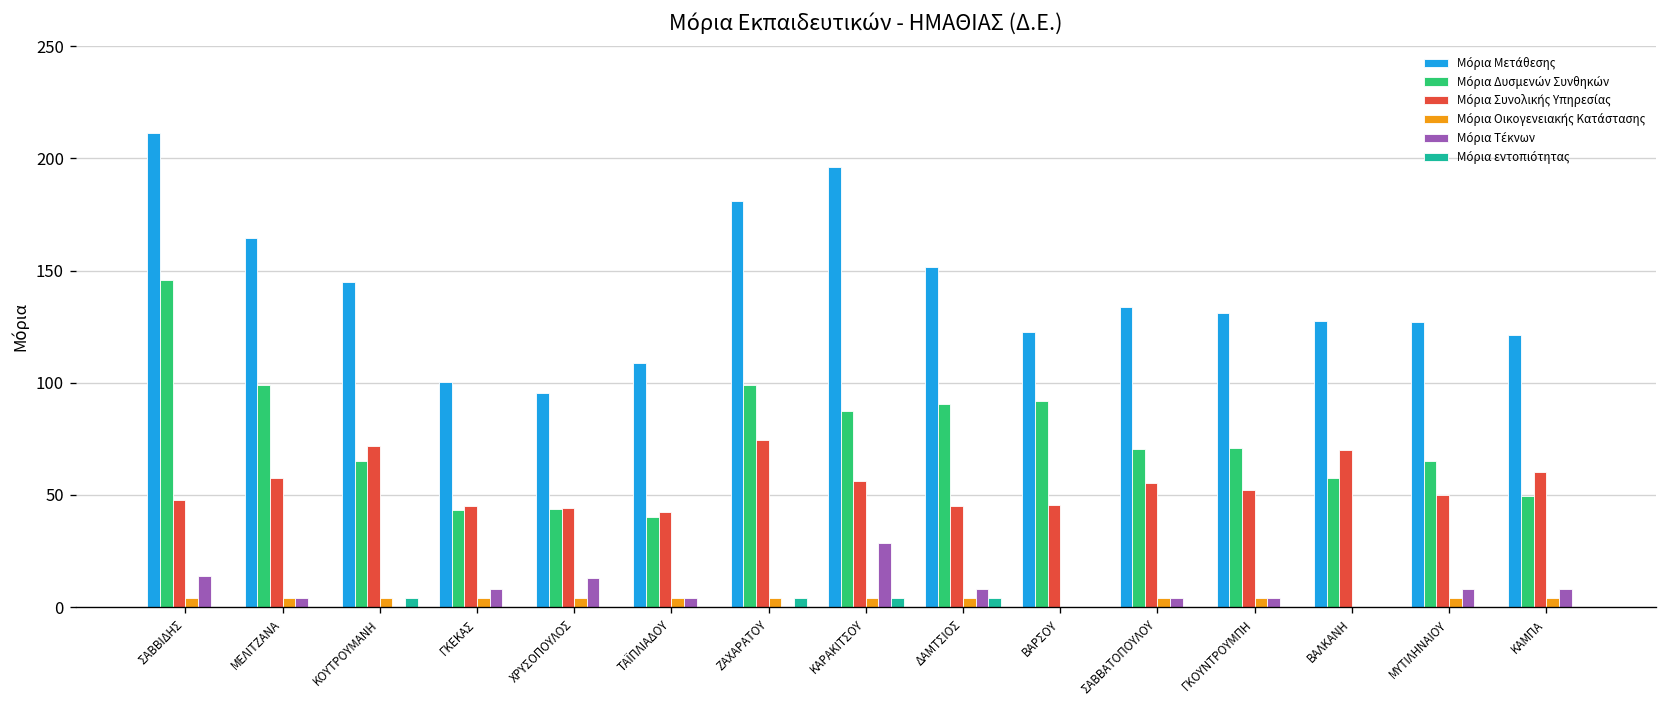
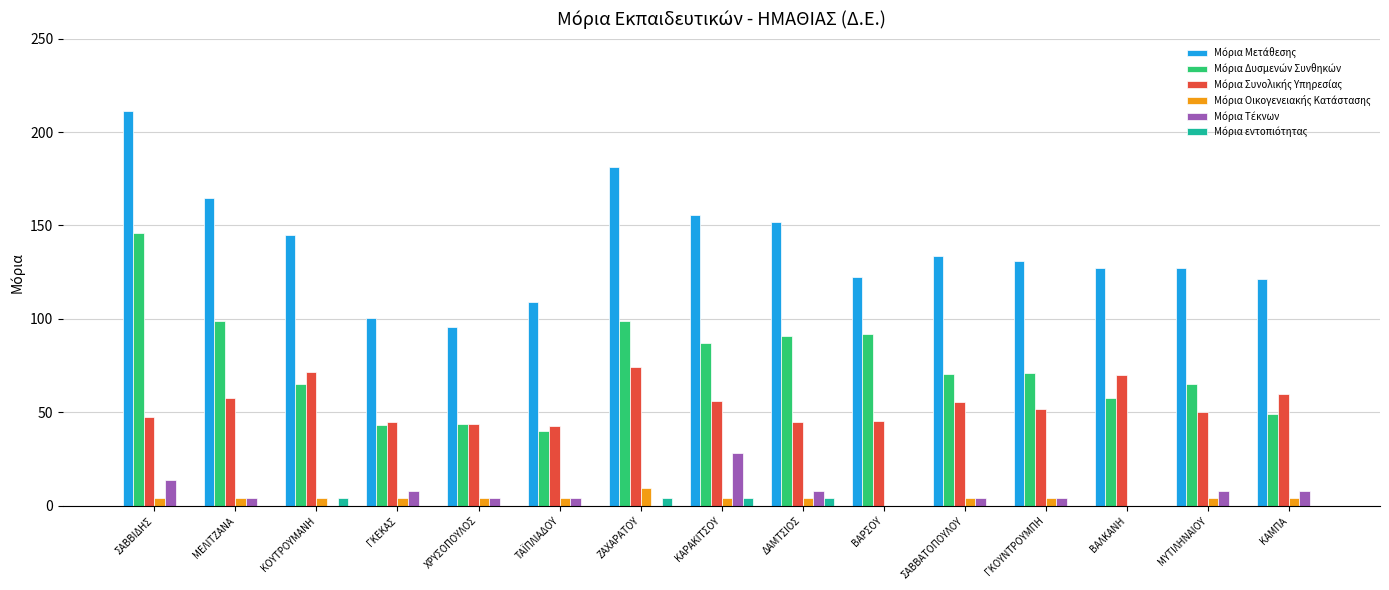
  {
    "Μόρια Μετάθεσης": {
      "ΣΑΒΒΙΔΗΣ": 211,
      "ΜΕΛΙΤΖΑΝΑ": 165,
      "ΚΟΥΤΡΟΥΜΑΝΗ": 145,
      "ΓΚΕΚΑΣ": 100,
      "ΧΡΥΣΟΠΟΥΛΟΣ": 96,
      "ΤΑΪΠΛΙΑΔΟΥ": 109,
      "ΖΑΧΑΡΑΤΟΥ": 181,
-     "ΚΑΡΑΚΙΤΣΟΥ": 196,
+     "ΚΑΡΑΚΙΤΣΟΥ": 155,
      "ΔΑΜΤΣΙΟΣ": 152,
      "ΒΑΡΣΟΥ": 122,
      "ΣΑΒΒΑΤΟΠΟΥΛΟΥ": 134,
      "ΓΚΟΥΝΤΡΟΥΜΠΗ": 131,
      "ΒΑΛΚΑΝΗ": 127,
      "ΜΥΤΙΛΗΝΑΙΟΥ": 127,
      "ΚΑΜΠΑ": 121
    },
    "Μόρια Συνολικής Υπηρεσίας": {
      "ΣΑΒΒΙΔΗΣ": 48,
      "ΜΕΛΙΤΖΑΝΑ": 58,
      "ΚΟΥΤΡΟΥΜΑΝΗ": 72,
      "ΓΚΕΚΑΣ": 45,
      "ΧΡΥΣΟΠΟΥΛΟΣ": 44,
      "ΤΑΪΠΛΙΑΔΟΥ": 43,
      "ΖΑΧΑΡΑΤΟΥ": 74,
      "ΚΑΡΑΚΙΤΣΟΥ": 56,
      "ΔΑΜΤΣΙΟΣ": 45,
      "ΒΑΡΣΟΥ": 46,
      "ΣΑΒΒΑΤΟΠΟΥΛΟΥ": 55,
      "ΓΚΟΥΝΤΡΟΥΜΠΗ": 52,
      "ΒΑΛΚΑΝΗ": 70,
      "ΜΥΤΙΛΗΝΑΙΟΥ": 50,
      "ΚΑΜΠΑ": 60
    },
    "Μόρια Οικογενειακής Κατάστασης": {
      "ΣΑΒΒΙΔΗΣ": 4,
      "ΜΕΛΙΤΖΑΝΑ": 4,
      "ΚΟΥΤΡΟΥΜΑΝΗ": 4,
      "ΓΚΕΚΑΣ": 4,
      "ΧΡΥΣΟΠΟΥΛΟΣ": 4,
      "ΤΑΪΠΛΙΑΔΟΥ": 4,
-     "ΖΑΧΑΡΑΤΟΥ": 4,
+     "ΖΑΧΑΡΑΤΟΥ": 10,
      "ΚΑΡΑΚΙΤΣΟΥ": 4,
      "ΔΑΜΤΣΙΟΣ": 4,
      "ΒΑΡΣΟΥ": 0,
      "ΣΑΒΒΑΤΟΠΟΥΛΟΥ": 4,
      "ΓΚΟΥΝΤΡΟΥΜΠΗ": 4,
      "ΒΑΛΚΑΝΗ": 0,
      "ΜΥΤΙΛΗΝΑΙΟΥ": 4,
      "ΚΑΜΠΑ": 4
    },
    "Μόρια Τέκνων": {
      "ΣΑΒΒΙΔΗΣ": 14,
      "ΜΕΛΙΤΖΑΝΑ": 4,
      "ΚΟΥΤΡΟΥΜΑΝΗ": 0,
      "ΓΚΕΚΑΣ": 8,
-     "ΧΡΥΣΟΠΟΥΛΟΣ": 13,
+     "ΧΡΥΣΟΠΟΥΛΟΣ": 4,
      "ΤΑΪΠΛΙΑΔΟΥ": 4,
      "ΖΑΧΑΡΑΤΟΥ": 0,
      "ΚΑΡΑΚΙΤΣΟΥ": 29,
      "ΔΑΜΤΣΙΟΣ": 8,
      "ΒΑΡΣΟΥ": 0,
      "ΣΑΒΒΑΤΟΠΟΥΛΟΥ": 4,
      "ΓΚΟΥΝΤΡΟΥΜΠΗ": 4,
      "ΒΑΛΚΑΝΗ": 0,
      "ΜΥΤΙΛΗΝΑΙΟΥ": 8,
      "ΚΑΜΠΑ": 8
    }
  }
